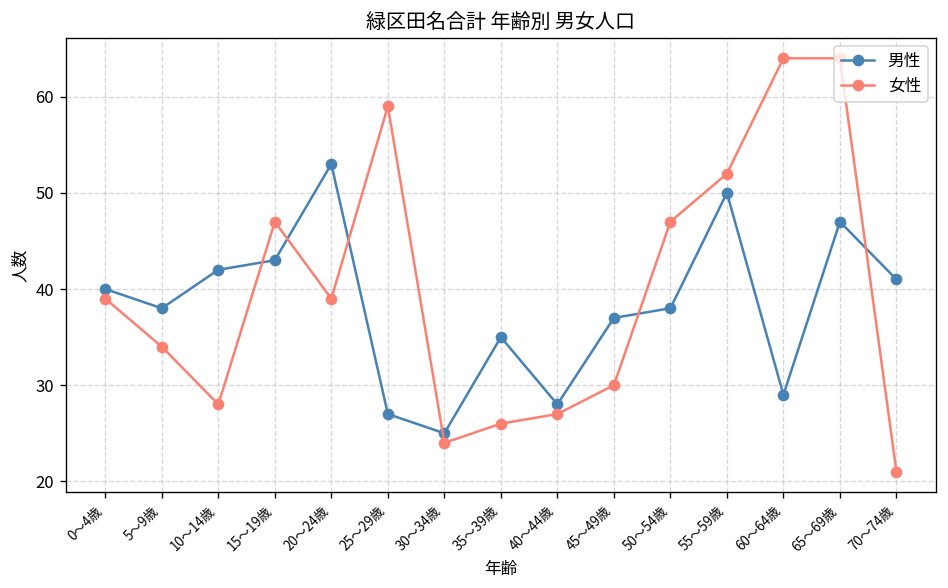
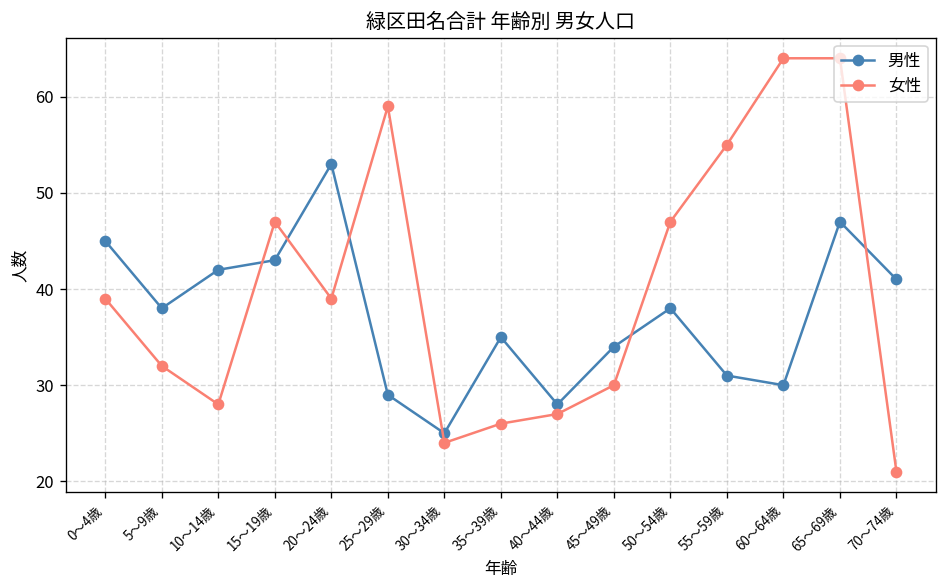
  {
    "男性": {
-     "0～4歳": 40,
+     "0～4歳": 45,
      "5～9歳": 38,
      "10～14歳": 42,
      "15～19歳": 43,
      "20～24歳": 53,
-     "25～29歳": 27,
+     "25～29歳": 29,
      "30～34歳": 25,
      "35～39歳": 35,
      "40～44歳": 28,
-     "45～49歳": 37,
+     "45～49歳": 34,
      "50～54歳": 38,
-     "55～59歳": 50,
-     "60～64歳": 29,
+     "55～59歳": 31,
+     "60～64歳": 30,
      "65～69歳": 47,
      "70～74歳": 41
    },
    "女性": {
      "0～4歳": 39,
-     "5～9歳": 34,
+     "5～9歳": 32,
      "10～14歳": 28,
      "15～19歳": 47,
      "20～24歳": 39,
      "25～29歳": 59,
      "30～34歳": 24,
      "35～39歳": 26,
      "40～44歳": 27,
      "45～49歳": 30,
      "50～54歳": 47,
-     "55～59歳": 52,
+     "55～59歳": 55,
      "60～64歳": 64,
      "70～74歳": 21
    }
  }
